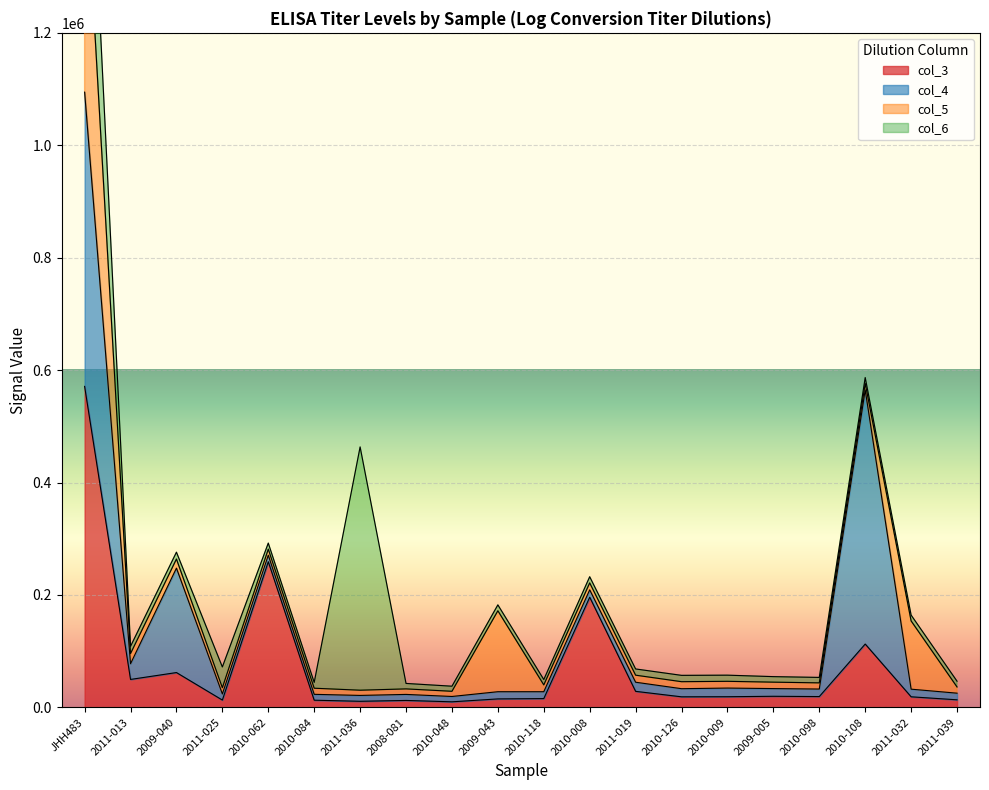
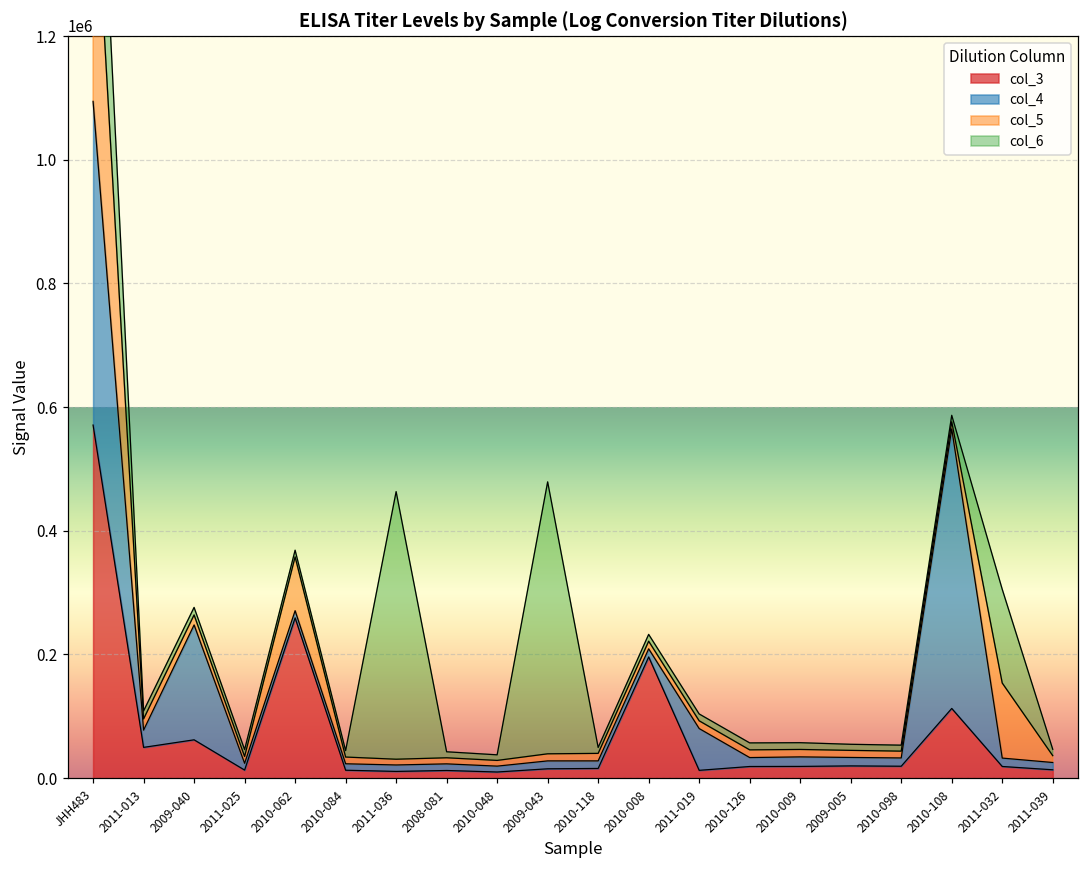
  {
    "col_3": {
      "JHH483": 570000,
      "2011-013": 50000,
      "2009-040": 60000,
      "2011-025": 10000,
      "2010-062": 260000,
      "2010-084": 10000,
      "2011-036": 10000,
      "2008-081": 10000,
      "2010-048": 10000,
      "2009-043": 10000,
      "2010-118": 20000,
      "2010-008": 200000,
-     "2011-019": 30000,
+     "2011-019": 10000,
      "2010-126": 20000,
      "2010-009": 20000,
      "2009-005": 20000,
      "2010-098": 20000,
      "2010-108": 110000,
      "2011-032": 20000,
      "2011-039": 10000
    },
    "col_4": {
      "JHH483": 520000,
      "2011-013": 30000,
      "2009-040": 190000,
      "2011-025": 10000,
      "2010-062": 10000,
      "2010-084": 10000,
      "2011-036": 10000,
      "2008-081": 10000,
      "2010-048": 10000,
      "2009-043": 10000,
      "2010-118": 10000,
      "2010-008": 10000,
-     "2011-019": 20000,
+     "2011-019": 70000,
      "2010-126": 10000,
      "2010-009": 20000,
      "2009-005": 10000,
      "2010-098": 10000,
      "2010-108": 450000,
      "2011-032": 10000,
      "2011-039": 10000
    },
    "col_5": {
      "2011-013": 20000,
      "2009-040": 20000,
      "2011-025": 10000,
-     "2010-062": 10000,
+     "2010-062": 90000,
      "2010-084": 10000,
      "2011-036": 10000,
      "2008-081": 10000,
      "2010-048": 10000,
-     "2009-043": 140000,
+     "2009-043": 10000,
      "2010-118": 10000,
      "2010-008": 10000,
      "2011-019": 10000,
      "2010-126": 10000,
      "2010-009": 10000,
      "2009-005": 10000,
      "2010-098": 10000,
      "2010-108": 10000,
      "2011-032": 120000,
      "2011-039": 10000
    },
    "col_6": {
      "2011-013": 10000,
      "2009-040": 10000,
-     "2011-025": 40000,
+     "2011-025": 10000,
      "2010-062": 10000,
      "2010-084": 10000,
      "2011-036": 430000,
      "2008-081": 10000,
      "2010-048": 10000,
-     "2009-043": 10000,
+     "2009-043": 440000,
      "2010-118": 10000,
      "2010-008": 10000,
      "2011-019": 10000,
      "2010-126": 10000,
      "2010-009": 10000,
      "2009-005": 10000,
      "2010-098": 10000,
      "2010-108": 10000,
-     "2011-032": 10000,
+     "2011-032": 150000,
      "2011-039": 10000
    }
  }
